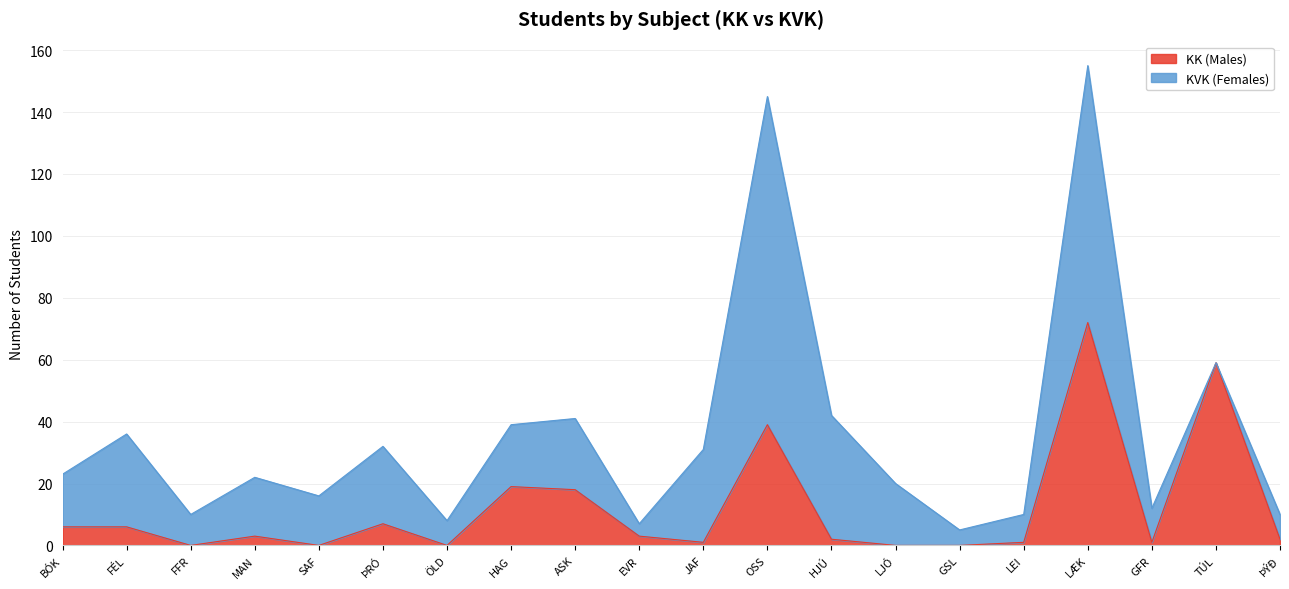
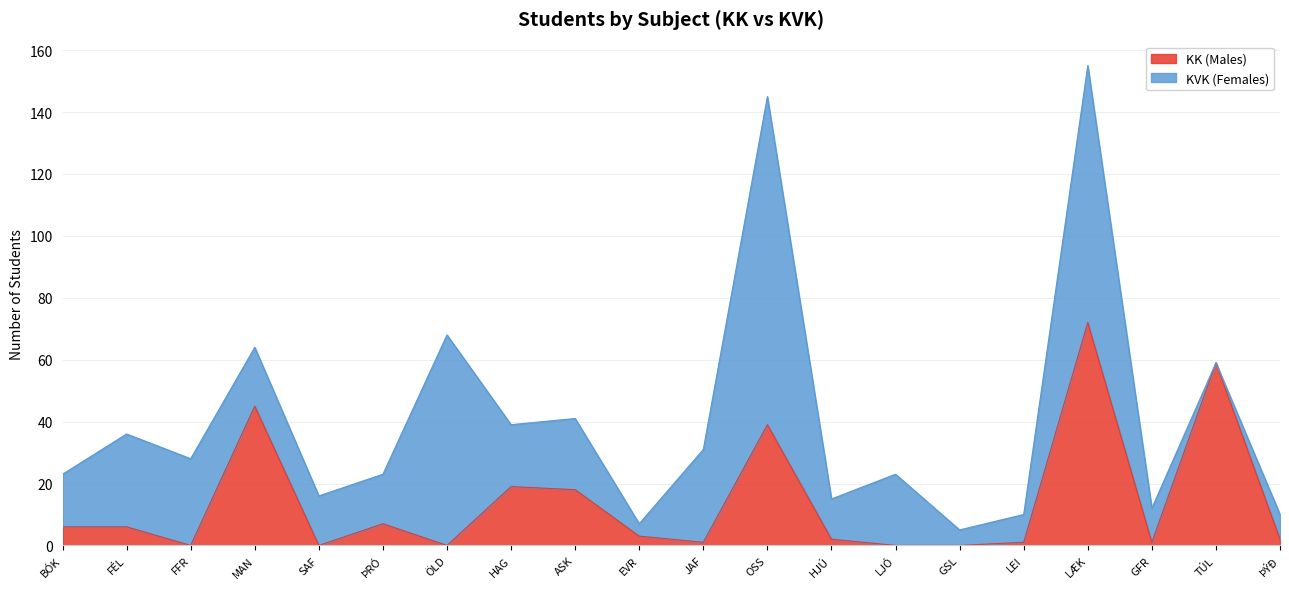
  {
    "KK (Males)": {
      "BÓK": 6,
      "FÉL": 6,
      "FFR": 0,
-     "MAN": 3,
+     "MAN": 45,
      "SAF": 0,
      "ÞRÓ": 7,
      "ÖLD": 0,
      "HAG": 19,
      "ASK": 18,
      "EVR": 3,
      "JAF": 1,
      "OSS": 39,
      "HJÚ": 2,
      "LJÓ": 0,
      "GSL": 0,
      "LEI": 1,
      "LÆK": 72,
      "GFR": 1,
      "ÞÝÐ": 2
    },
    "KVK (Females)": {
      "BÓK": 17,
      "FÉL": 30,
-     "FFR": 10,
+     "FFR": 28,
      "MAN": 19,
      "SAF": 16,
-     "ÞRÓ": 25,
-     "ÖLD": 8,
+     "ÞRÓ": 16,
+     "ÖLD": 68,
      "HAG": 20,
      "ASK": 23,
      "EVR": 4,
      "JAF": 30,
      "OSS": 106,
-     "HJÚ": 40,
-     "LJÓ": 20,
+     "HJÚ": 13,
+     "LJÓ": 23,
      "GSL": 5,
      "LEI": 9,
      "LÆK": 83,
      "GFR": 11,
      "ÞÝÐ": 8
    }
  }
